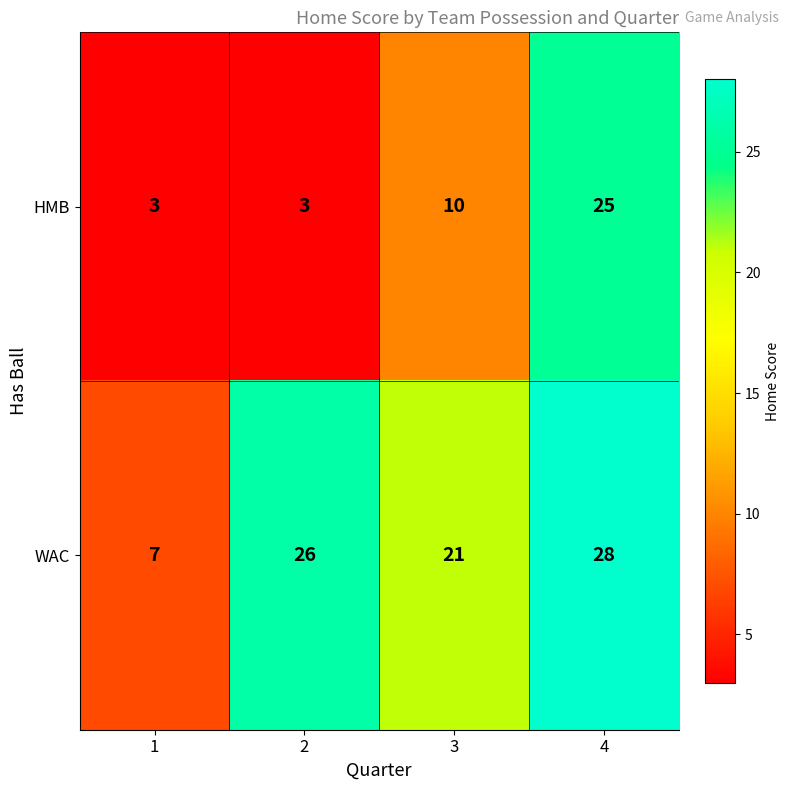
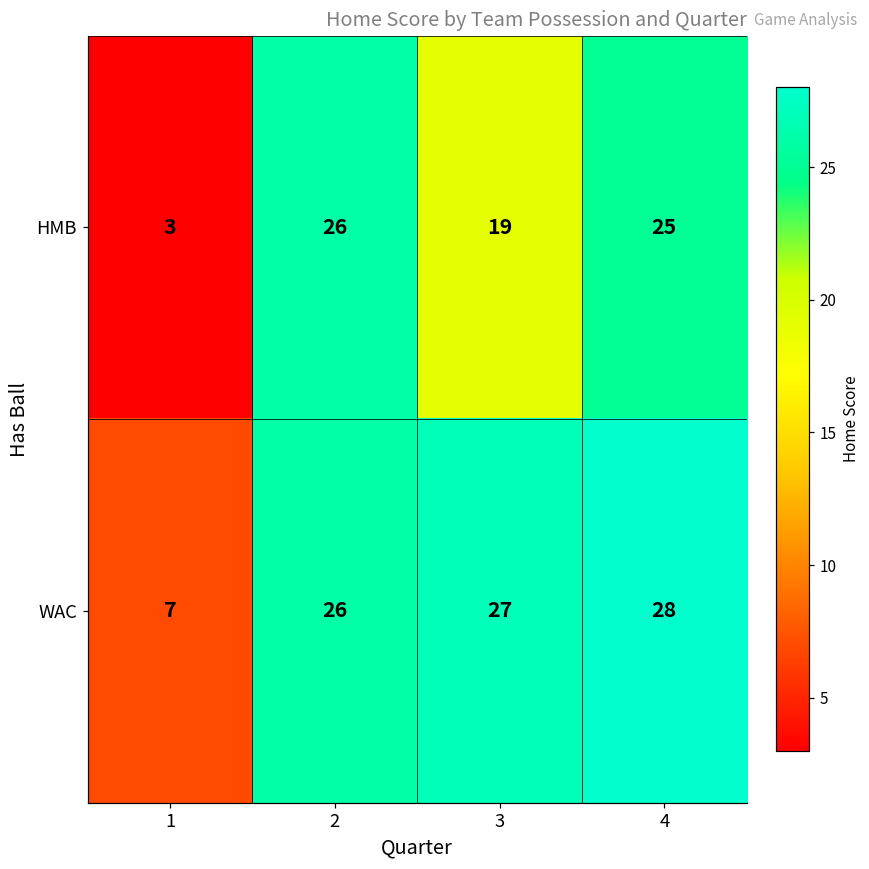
  {
    "HMB": {
      "1": 3,
-     "2": 3,
-     "3": 10,
+     "2": 26,
+     "3": 19,
      "4": 25
    },
    "WAC": {
      "1": 7,
      "2": 26,
-     "3": 21,
+     "3": 27,
      "4": 28
    }
  }
